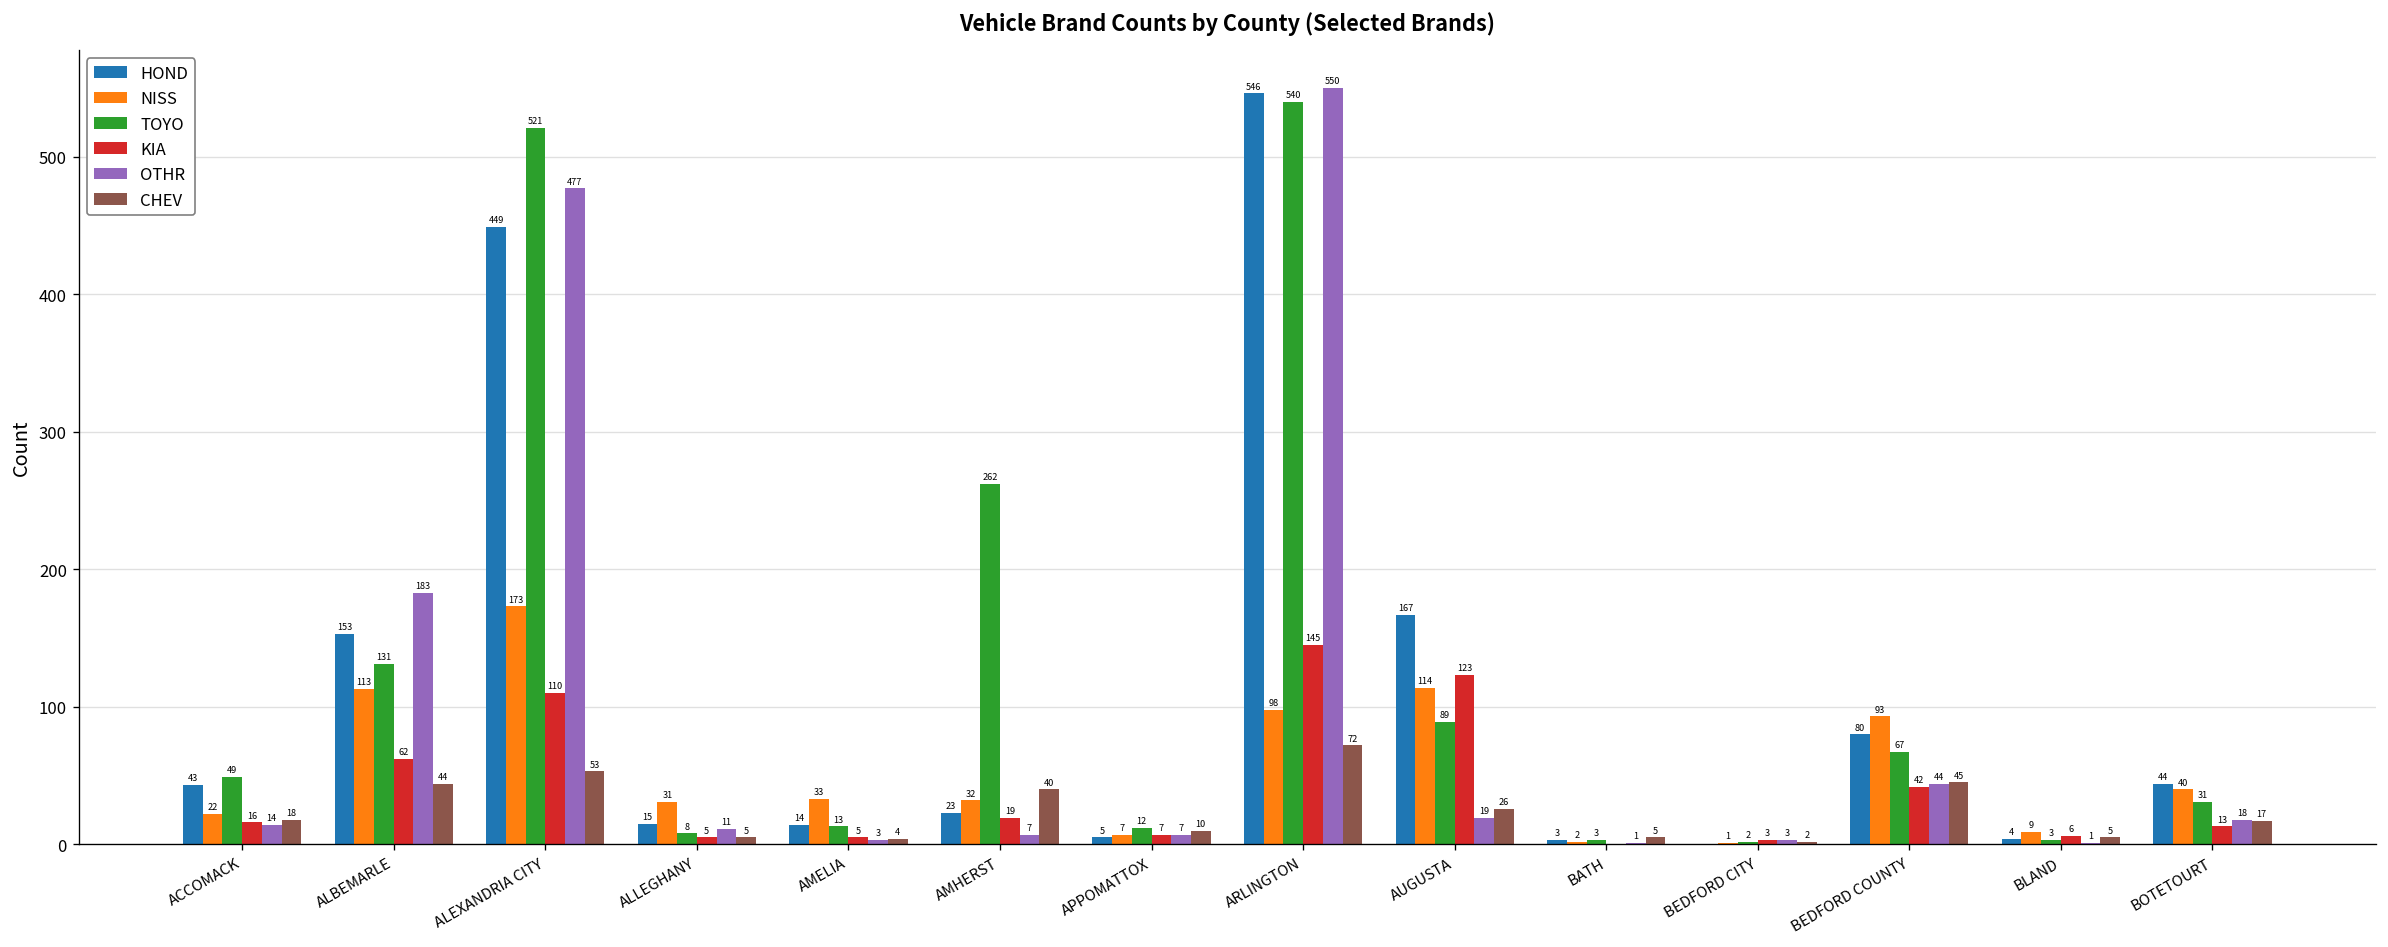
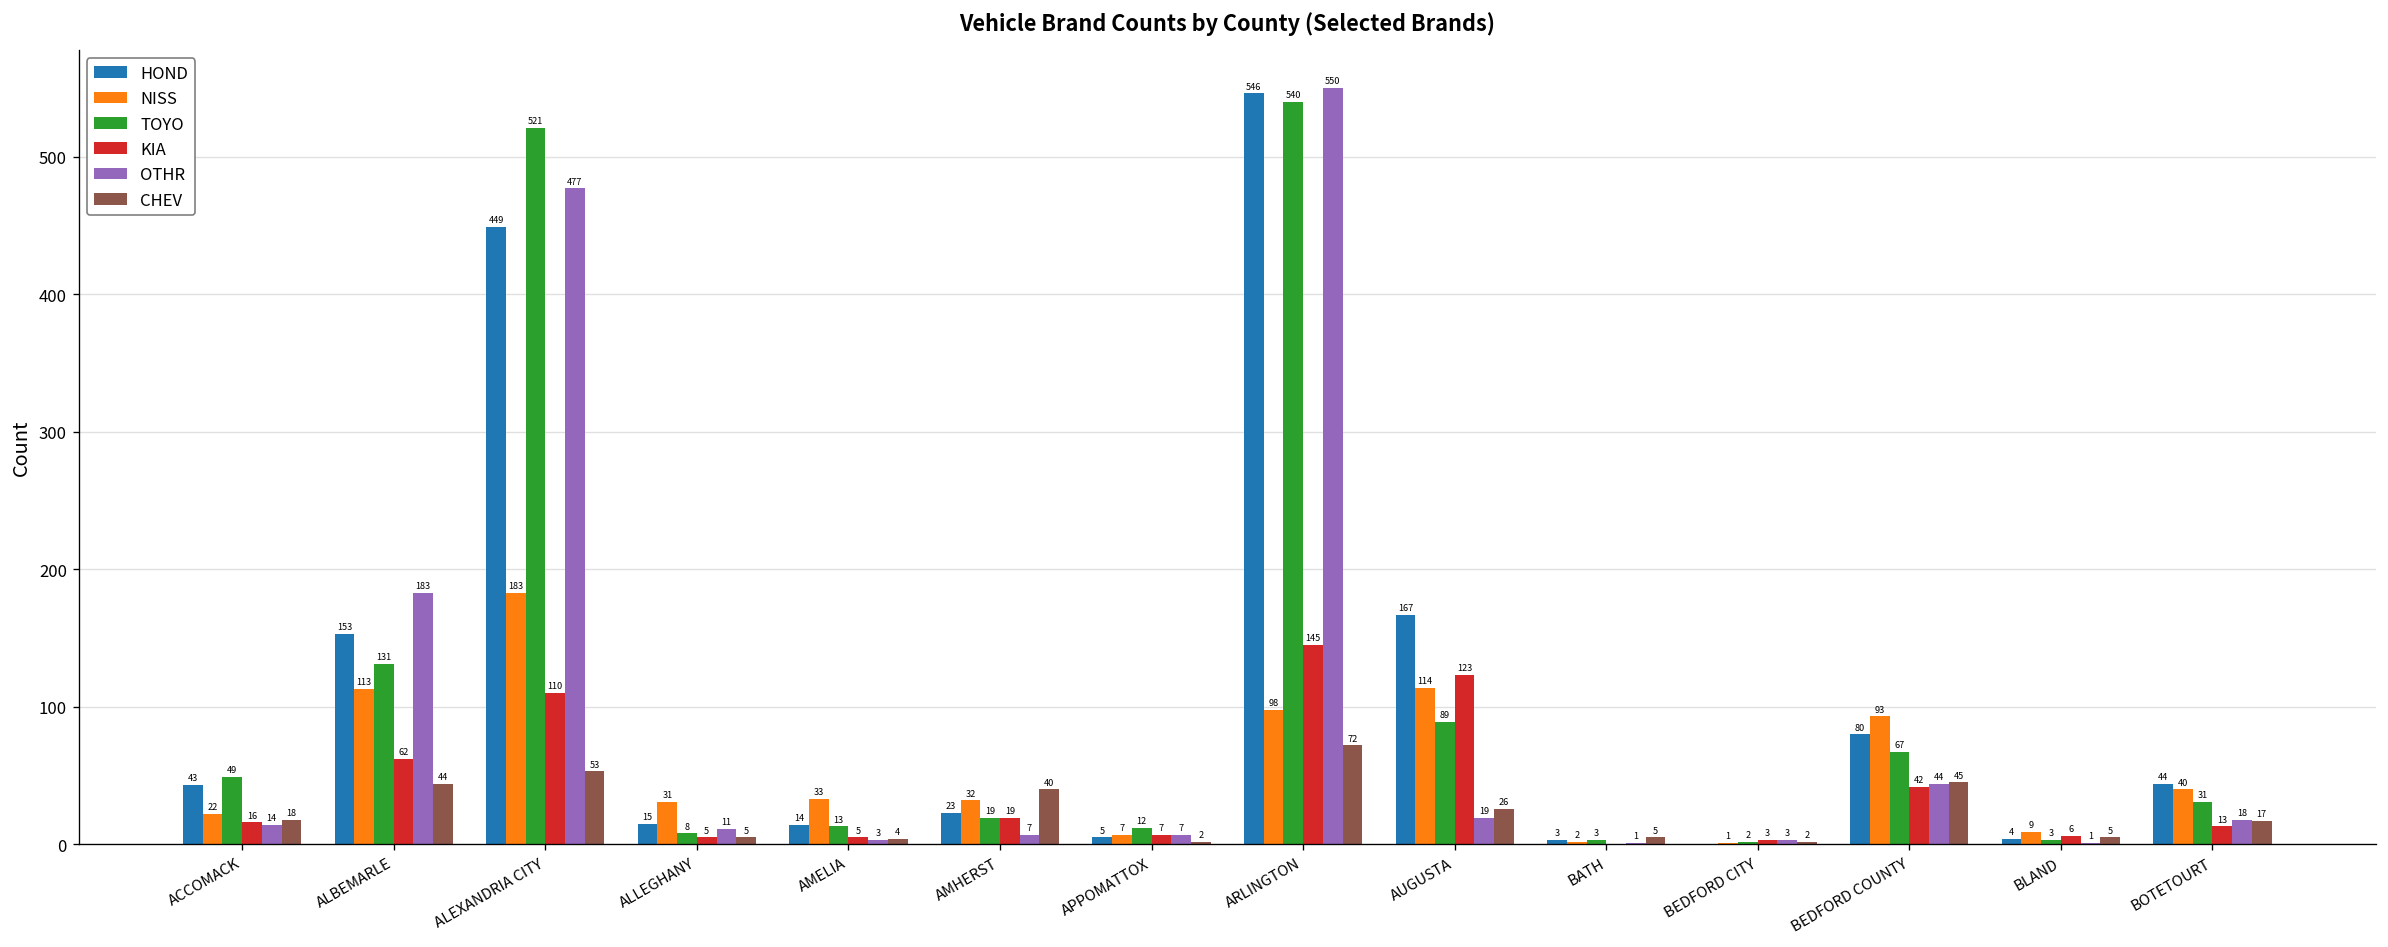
  {
    "HOND": {
      "ACCOMACK": 43,
      "ALBEMARLE": 153,
      "ALEXANDRIA CITY": 449,
      "ALLEGHANY": 15,
      "AMELIA": 14,
      "AMHERST": 23,
      "APPOMATTOX": 5,
      "ARLINGTON": 546,
      "AUGUSTA": 167,
      "BATH": 3,
      "BEDFORD COUNTY": 80,
      "BLAND": 4,
      "BOTETOURT": 44
    },
    "NISS": {
      "ACCOMACK": 22,
      "ALBEMARLE": 113,
-     "ALEXANDRIA CITY": 173,
+     "ALEXANDRIA CITY": 183,
      "ALLEGHANY": 31,
      "AMELIA": 33,
      "AMHERST": 32,
      "APPOMATTOX": 7,
      "ARLINGTON": 98,
      "AUGUSTA": 114,
      "BATH": 2,
      "BEDFORD CITY": 1,
      "BEDFORD COUNTY": 93,
      "BLAND": 9,
      "BOTETOURT": 40
    },
    "TOYO": {
      "ACCOMACK": 49,
      "ALBEMARLE": 131,
      "ALEXANDRIA CITY": 521,
      "ALLEGHANY": 8,
      "AMELIA": 13,
-     "AMHERST": 262,
+     "AMHERST": 19,
      "APPOMATTOX": 12,
      "ARLINGTON": 540,
      "AUGUSTA": 89,
      "BATH": 3,
      "BEDFORD CITY": 2,
      "BEDFORD COUNTY": 67,
      "BLAND": 3,
      "BOTETOURT": 31
    },
    "KIA": {
      "ACCOMACK": 16,
      "ALBEMARLE": 62,
      "ALEXANDRIA CITY": 110,
      "ALLEGHANY": 5,
      "AMELIA": 5,
      "AMHERST": 19,
      "APPOMATTOX": 7,
      "ARLINGTON": 145,
      "AUGUSTA": 123,
      "BEDFORD CITY": 3,
      "BEDFORD COUNTY": 42,
      "BLAND": 6,
      "BOTETOURT": 13
    },
    "OTHR": {
      "ACCOMACK": 14,
      "ALBEMARLE": 183,
      "ALEXANDRIA CITY": 477,
      "ALLEGHANY": 11,
      "AMELIA": 3,
      "AMHERST": 7,
      "APPOMATTOX": 7,
      "ARLINGTON": 550,
      "AUGUSTA": 19,
      "BATH": 1,
      "BEDFORD CITY": 3,
      "BEDFORD COUNTY": 44,
      "BLAND": 1,
      "BOTETOURT": 18
    },
    "CHEV": {
      "ACCOMACK": 18,
      "ALBEMARLE": 44,
      "ALEXANDRIA CITY": 53,
      "ALLEGHANY": 5,
      "AMELIA": 4,
      "AMHERST": 40,
-     "APPOMATTOX": 10,
+     "APPOMATTOX": 2,
      "ARLINGTON": 72,
      "AUGUSTA": 26,
      "BATH": 5,
      "BEDFORD CITY": 2,
      "BEDFORD COUNTY": 45,
      "BLAND": 5,
      "BOTETOURT": 17
    }
  }
